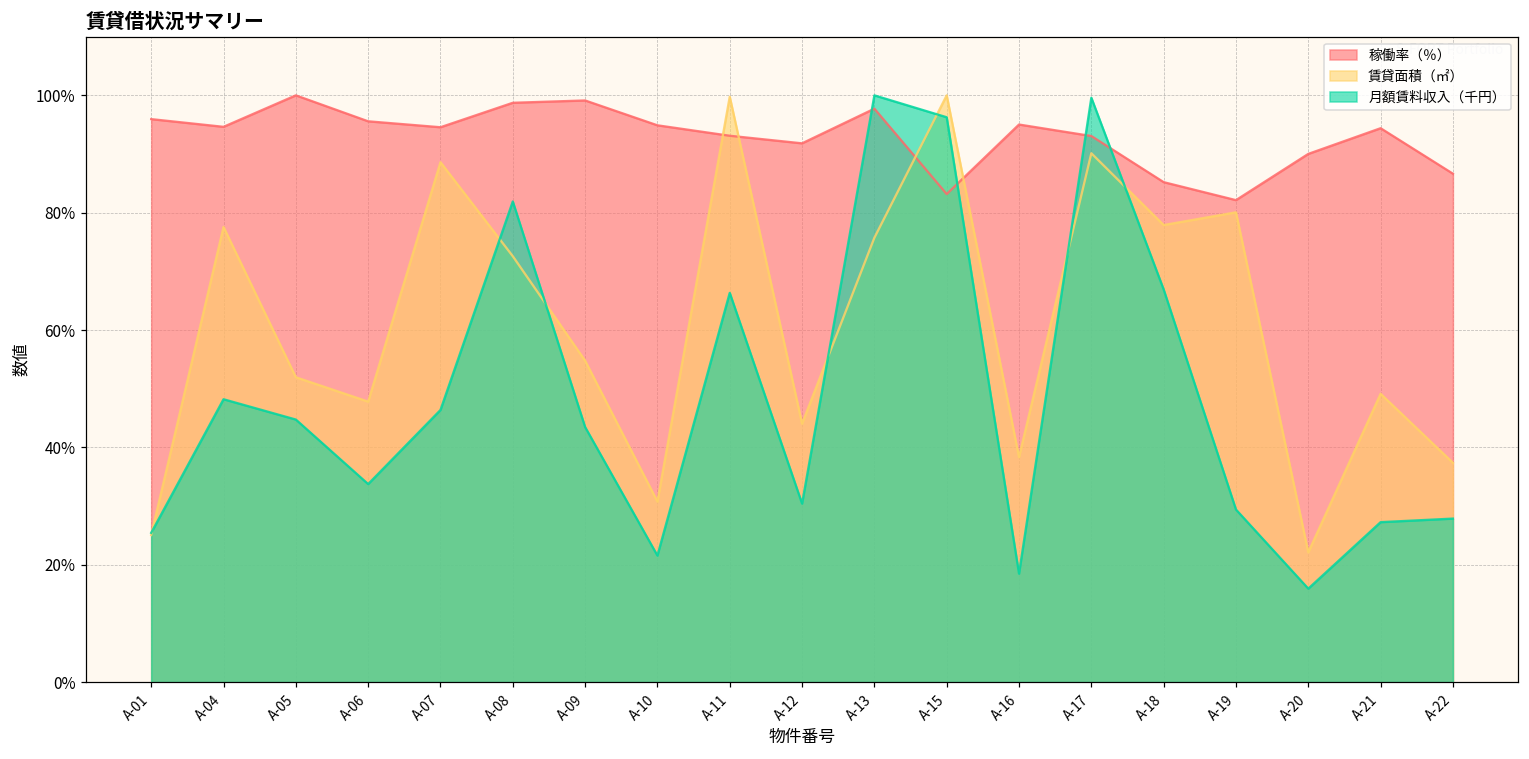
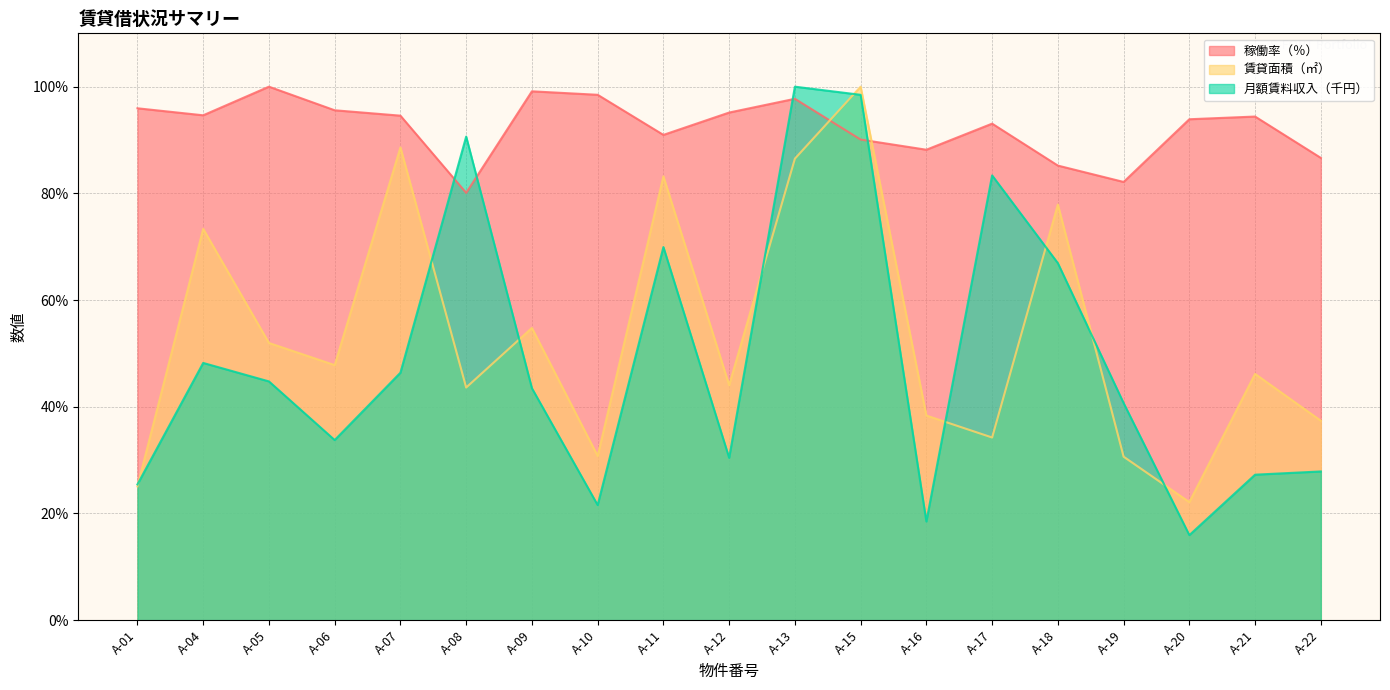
  {
    "稼働率（％）": {
      "A-01": "96%",
      "A-04": "95%",
      "A-05": "100%",
      "A-06": "96%",
      "A-07": "95%",
-     "A-08": "99%",
+     "A-08": "80%",
      "A-09": "99%",
-     "A-10": "95%",
-     "A-11": "93%",
-     "A-12": "92%",
+     "A-10": "98%",
+     "A-11": "91%",
+     "A-12": "95%",
      "A-13": "98%",
-     "A-15": "83%",
-     "A-16": "95%",
+     "A-15": "90%",
+     "A-16": "88%",
      "A-17": "93%",
      "A-18": "85%",
      "A-19": "82%",
-     "A-20": "90%",
+     "A-20": "94%",
      "A-21": "94%",
      "A-22": "87%"
    },
    "賃貸面積（㎡）": {
-     "A-04": "78%",
+     "A-04": "73%",
      "A-05": "52%",
      "A-06": "48%",
      "A-07": "89%",
-     "A-08": "73%",
+     "A-08": "44%",
      "A-09": "55%",
      "A-10": "31%",
-     "A-11": "100%",
+     "A-11": "83%",
      "A-12": "44%",
-     "A-13": "76%",
+     "A-13": "87%",
      "A-15": "100%",
      "A-16": "38%",
-     "A-17": "90%",
+     "A-17": "34%",
      "A-18": "78%",
-     "A-19": "80%",
+     "A-19": "31%",
      "A-20": "22%",
-     "A-21": "49%",
+     "A-21": "46%",
      "A-22": "37%"
    },
    "月額賃料収入（千円）": {
      "A-04": "48%",
      "A-05": "45%",
      "A-06": "34%",
      "A-07": "46%",
-     "A-08": "82%",
+     "A-08": "91%",
      "A-09": "43%",
      "A-10": "22%",
-     "A-11": "66%",
+     "A-11": "70%",
      "A-12": "30%",
      "A-13": "100%",
-     "A-15": "96%",
+     "A-15": "98%",
      "A-16": "18%",
-     "A-17": "100%",
+     "A-17": "83%",
      "A-18": "67%",
-     "A-19": "29%",
+     "A-19": "41%",
      "A-20": "16%",
      "A-21": "27%",
      "A-22": "28%"
    }
  }
